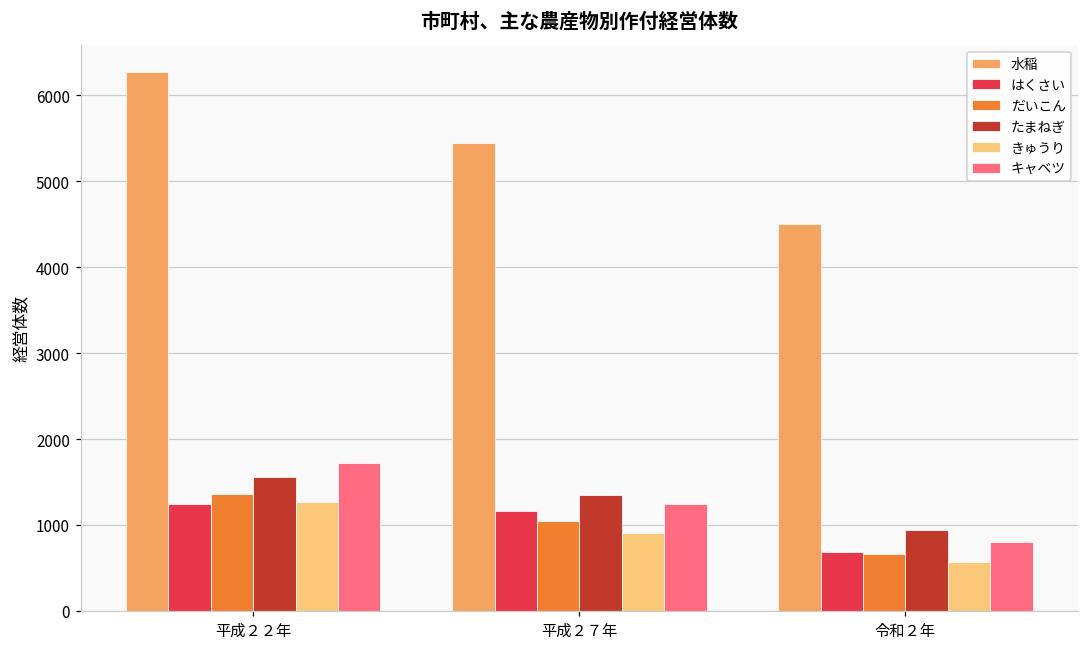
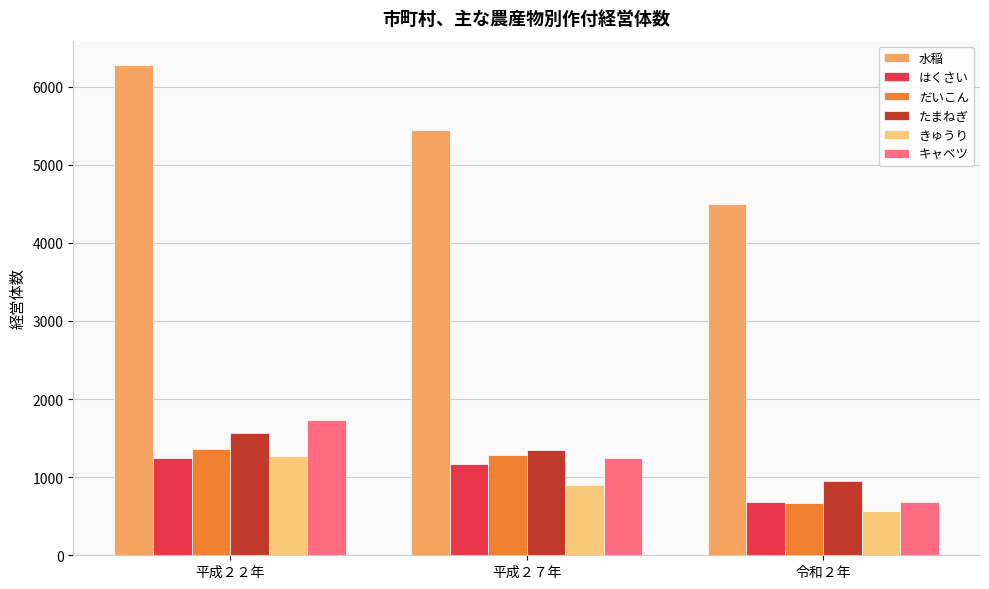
  {
    "だいこん": {
      "平成２２年": 1400,
-     "平成２７年": 1000,
+     "平成２７年": 1300,
      "令和２年": 700
    },
    "キャベツ": {
      "平成２２年": 1700,
      "平成２７年": 1200,
-     "令和２年": 800
+     "令和２年": 700
    }
  }
